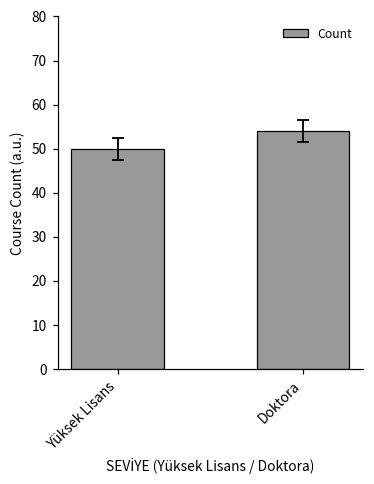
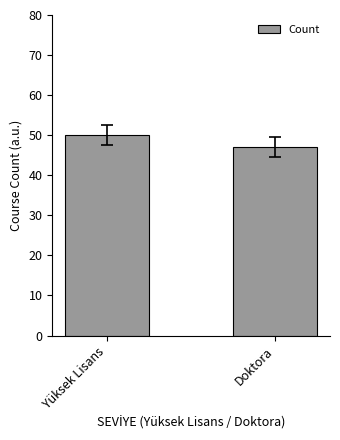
  {
    "Count": {
      "Yüksek Lisans": 50,
-     "Doktora": 54
+     "Doktora": 47
    }
  }
